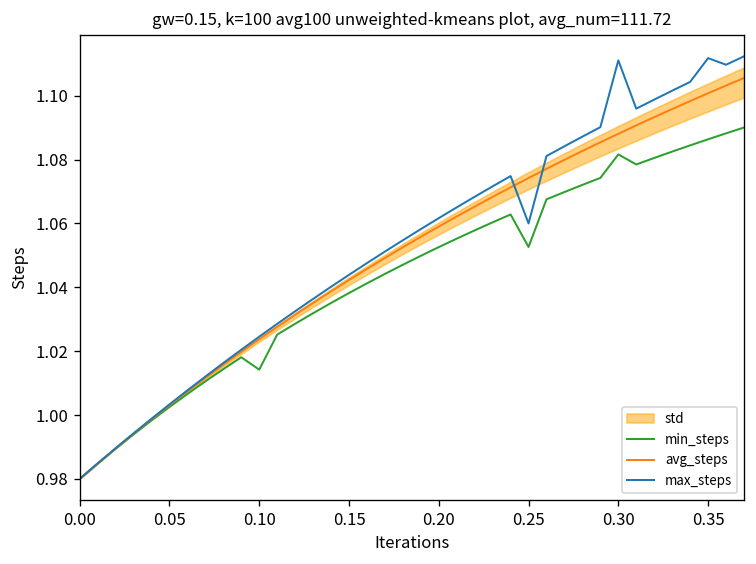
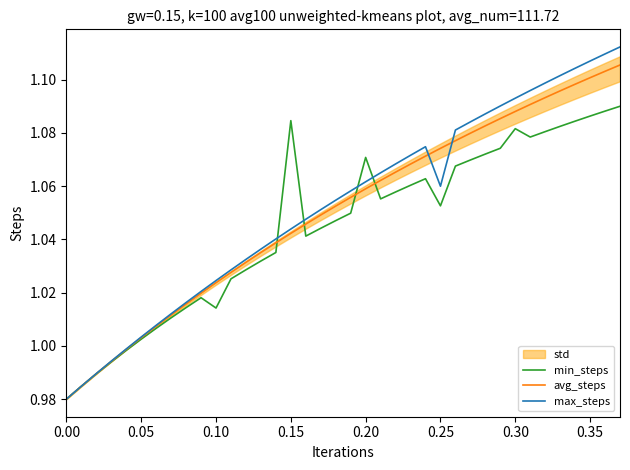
  {
    "min_steps": {
      "0.10": 1.014,
-     "0.15": 1.038,
-     "0.20": 1.053,
+     "0.15": 1.085,
+     "0.20": 1.071,
      "0.25": 1.053,
      "0.30": 1.082,
      "0.35": 1.086
    },
    "max_steps": {
      "0.20": 1.062,
      "0.25": 1.060,
-     "0.30": 1.111,
-     "0.35": 1.112
+     "0.30": 1.093,
+     "0.35": 1.107
    }
  }
